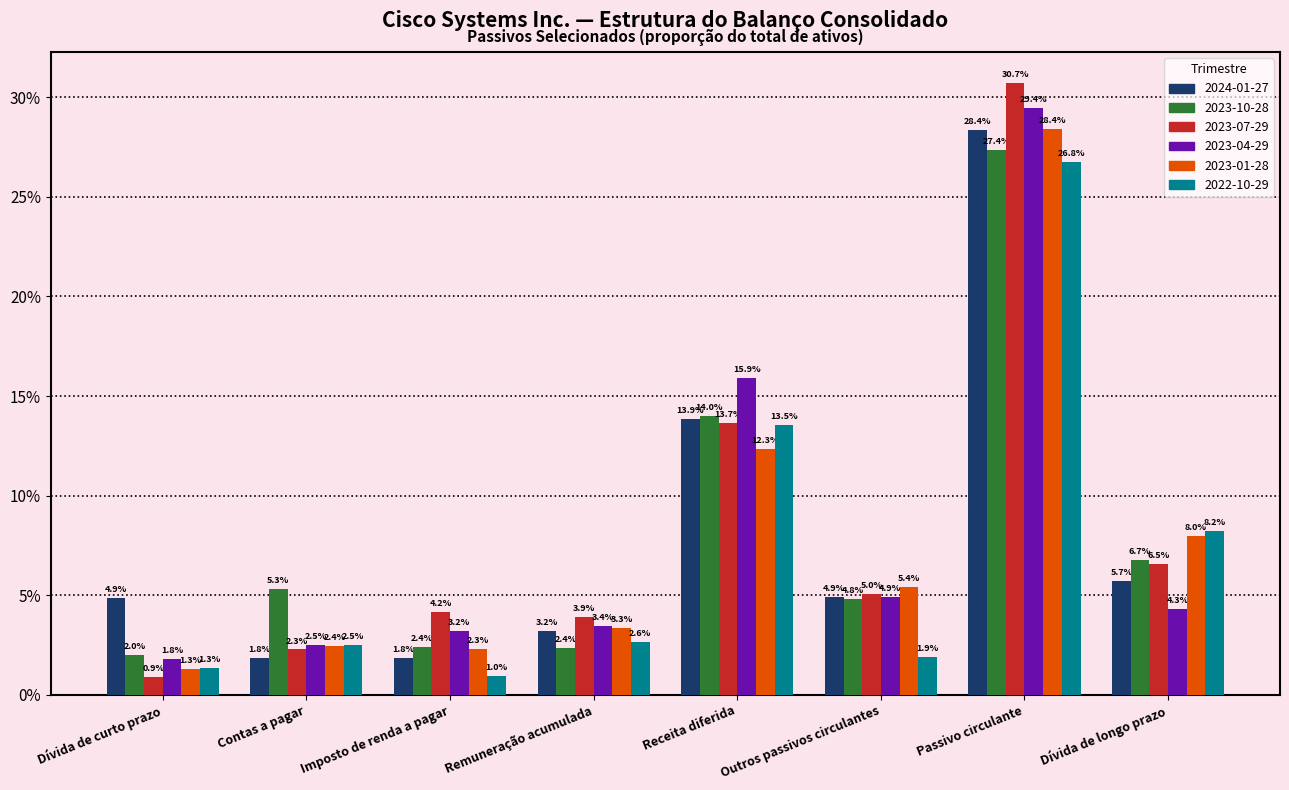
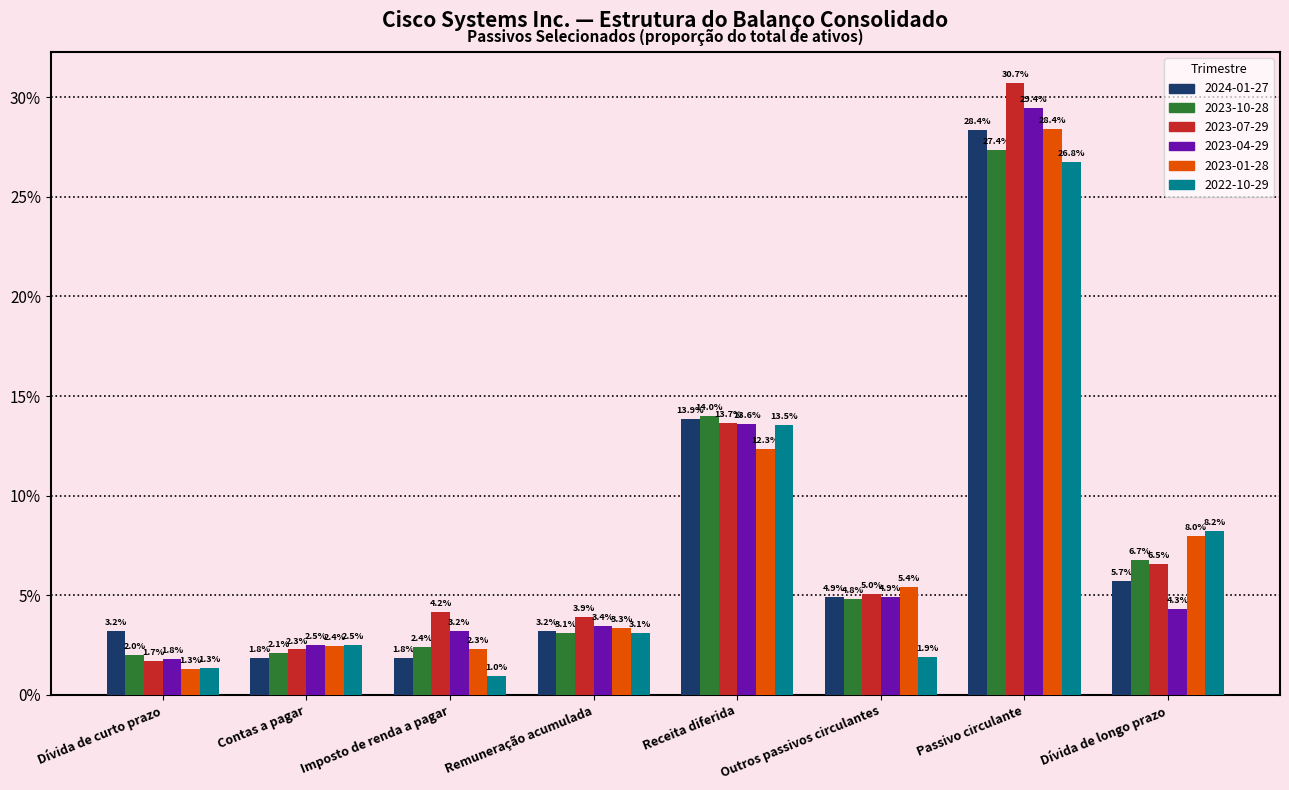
  {
    "2024-01-27": {
-     "Dívida de curto prazo": "4.9%",
+     "Dívida de curto prazo": "3.2%",
      "Contas a pagar": "1.8%",
      "Imposto de renda a pagar": "1.8%",
      "Remuneração acumulada": "3.2%",
      "Outros passivos circulantes": "4.9%",
      "Passivo circulante": "28.4%",
      "Dívida de longo prazo": "5.7%"
    },
    "2023-10-28": {
      "Dívida de curto prazo": "2.0%",
-     "Contas a pagar": "5.3%",
+     "Contas a pagar": "2.1%",
      "Imposto de renda a pagar": "2.4%",
-     "Remuneração acumulada": "2.4%",
+     "Remuneração acumulada": "3.1%",
      "Outros passivos circulantes": "4.8%",
      "Passivo circulante": "27.4%",
      "Dívida de longo prazo": "6.7%"
    },
    "2023-07-29": {
-     "Dívida de curto prazo": "0.9%",
+     "Dívida de curto prazo": "1.7%",
      "Contas a pagar": "2.3%",
      "Imposto de renda a pagar": "4.2%",
      "Remuneração acumulada": "3.9%",
      "Receita diferida": "13.7%",
      "Outros passivos circulantes": "5.0%",
      "Passivo circulante": "30.7%",
      "Dívida de longo prazo": "6.5%"
    },
    "2023-04-29": {
      "Dívida de curto prazo": "1.8%",
      "Contas a pagar": "2.5%",
      "Imposto de renda a pagar": "3.2%",
      "Remuneração acumulada": "3.4%",
-     "Receita diferida": "15.9%",
+     "Receita diferida": "13.6%",
      "Outros passivos circulantes": "4.9%",
      "Passivo circulante": "29.4%",
      "Dívida de longo prazo": "4.3%"
    },
    "2023-01-28": {
      "Dívida de curto prazo": "1.3%",
      "Contas a pagar": "2.4%",
      "Imposto de renda a pagar": "2.3%",
      "Remuneração acumulada": "3.3%",
      "Receita diferida": "12.3%",
      "Outros passivos circulantes": "5.4%",
      "Passivo circulante": "28.4%",
      "Dívida de longo prazo": "8.0%"
    },
    "2022-10-29": {
      "Dívida de curto prazo": "1.3%",
      "Contas a pagar": "2.5%",
      "Imposto de renda a pagar": "1.0%",
-     "Remuneração acumulada": "2.6%",
+     "Remuneração acumulada": "3.1%",
      "Receita diferida": "13.5%",
      "Outros passivos circulantes": "1.9%",
      "Passivo circulante": "26.8%",
      "Dívida de longo prazo": "8.2%"
    }
  }
